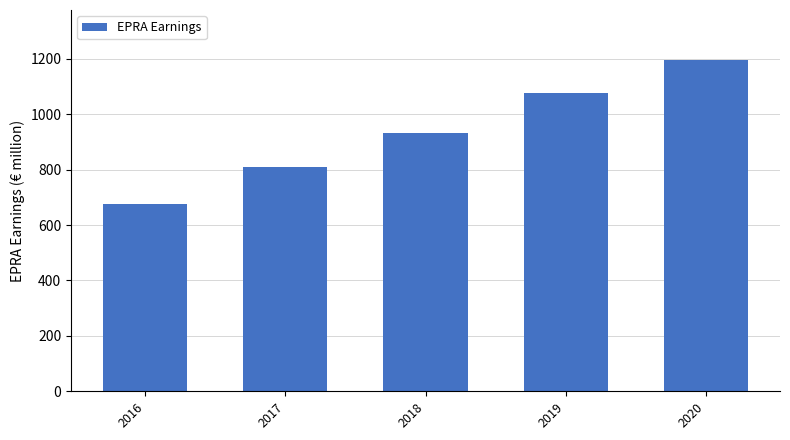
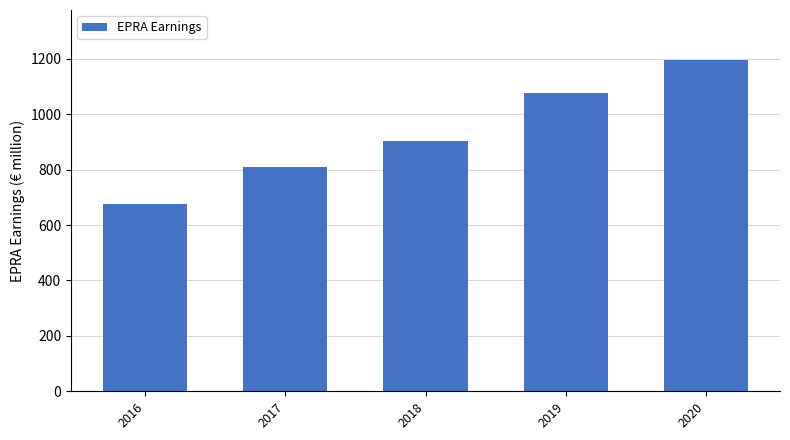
  {
    "2016": 680,
    "2017": 810,
-   "2018": 930,
+   "2018": 900,
    "2019": 1080,
    "2020": 1200
  }
